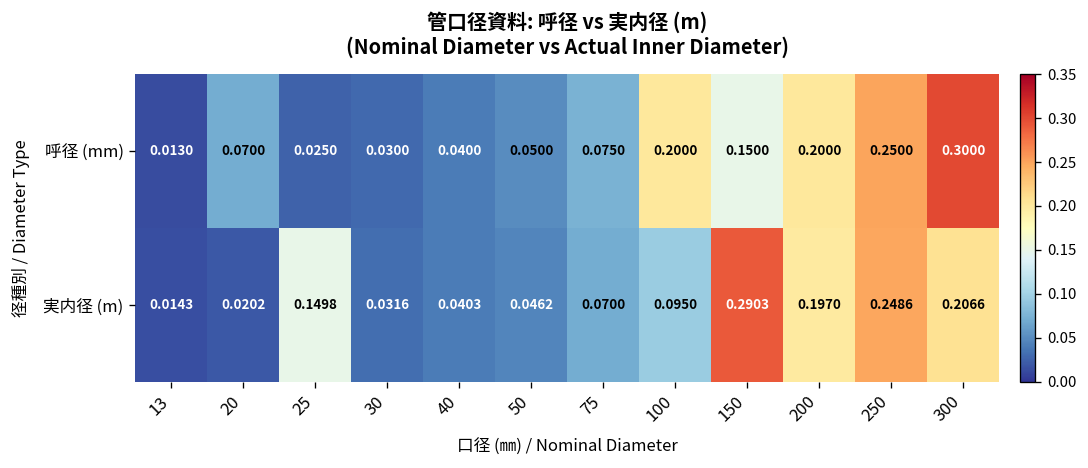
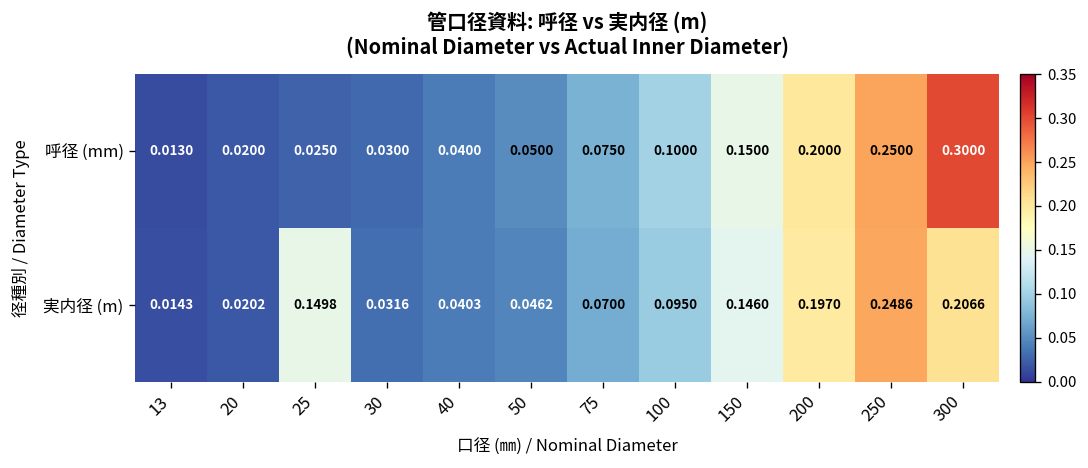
  {
    "呼径 (mm)": {
      "13": 0.0130,
-     "20": 0.0700,
+     "20": 0.0200,
      "25": 0.0250,
      "30": 0.0300,
      "40": 0.0400,
      "50": 0.0500,
      "75": 0.0750,
-     "100": 0.2000,
+     "100": 0.1000,
      "150": 0.1500,
      "200": 0.2000,
      "250": 0.2500,
      "300": 0.3000
    },
    "実内径 (m)": {
      "13": 0.0143,
      "20": 0.0202,
      "25": 0.1498,
      "30": 0.0316,
      "40": 0.0403,
      "50": 0.0462,
      "75": 0.0700,
      "100": 0.0950,
-     "150": 0.2903,
+     "150": 0.1460,
      "200": 0.1970,
      "250": 0.2486,
      "300": 0.2066
    }
  }
